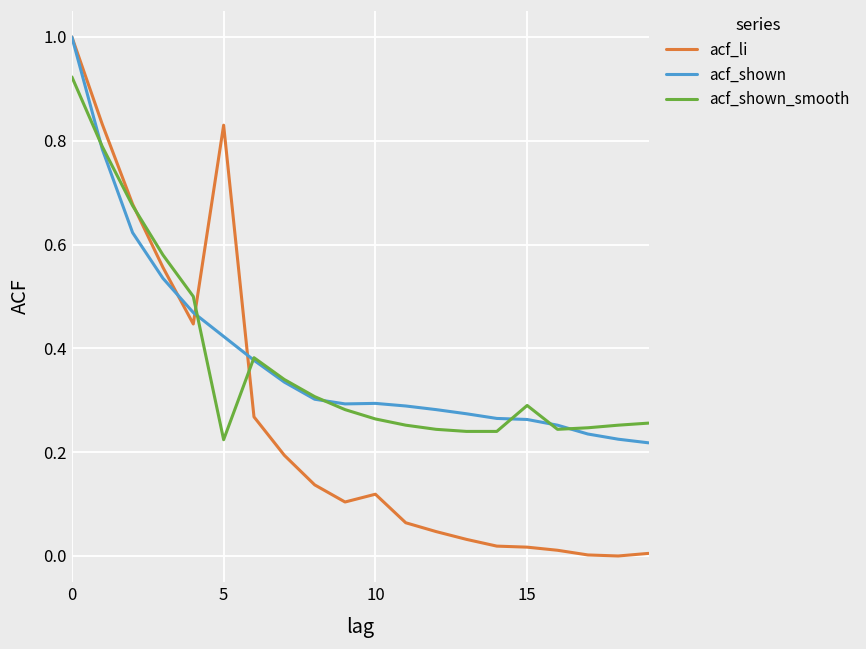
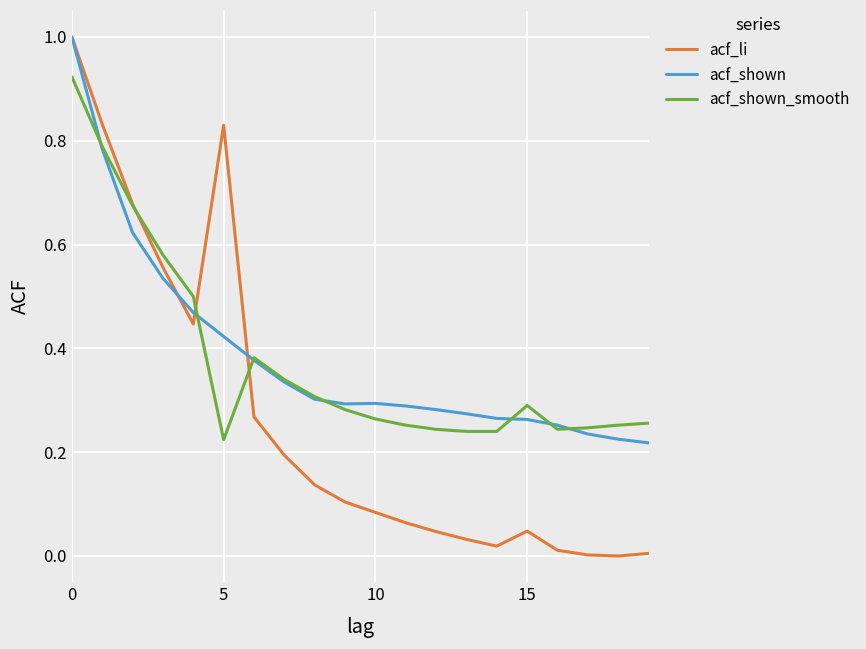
  {
    "acf_li": {
      "5": 0.83,
-     "10": 0.12,
-     "15": 0.02
+     "10": 0.08,
+     "15": 0.05
    },
    "acf_shown": {
      "5": 0.42,
      "10": 0.29,
      "15": 0.26
    },
    "acf_shown_smooth": {
      "0": 0.92,
      "5": 0.22,
      "10": 0.26,
      "15": 0.29
    }
  }
